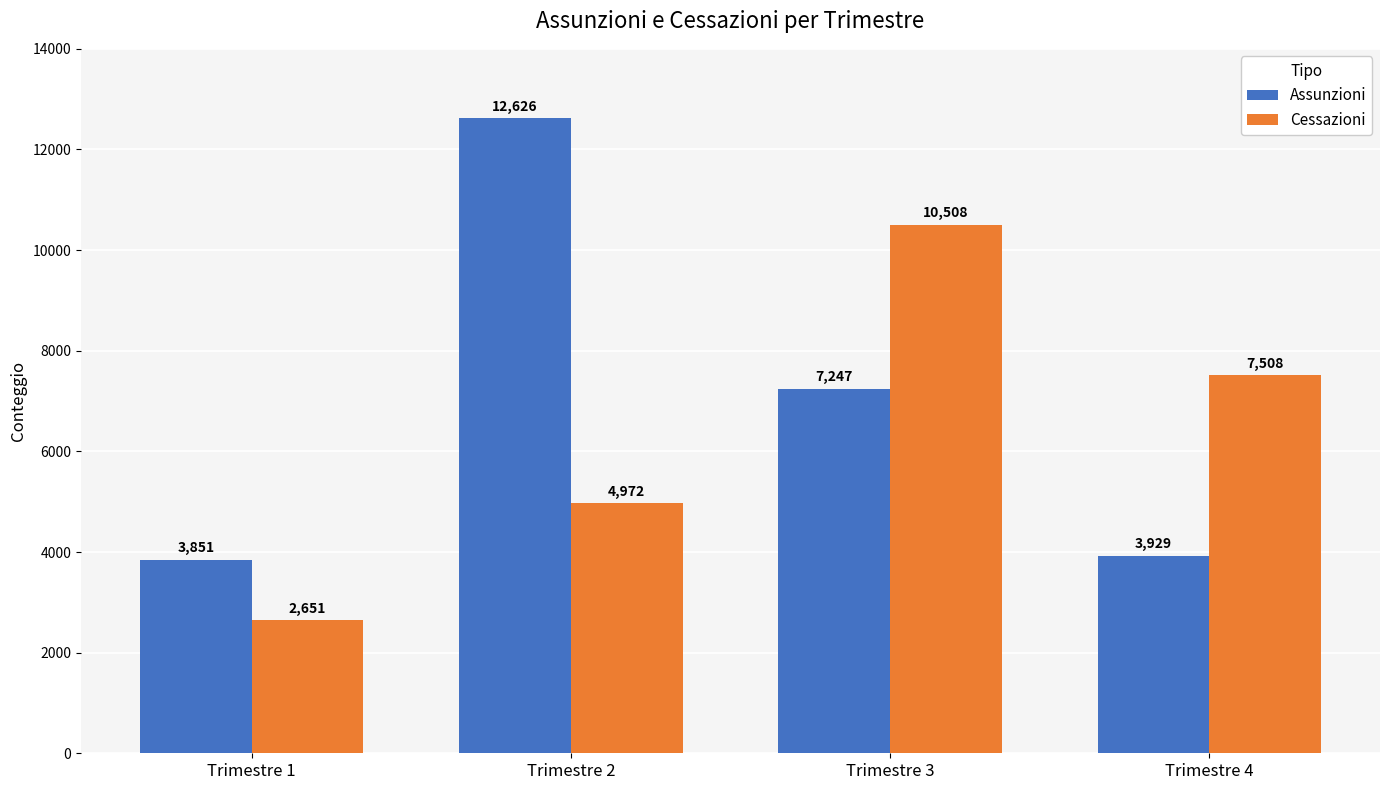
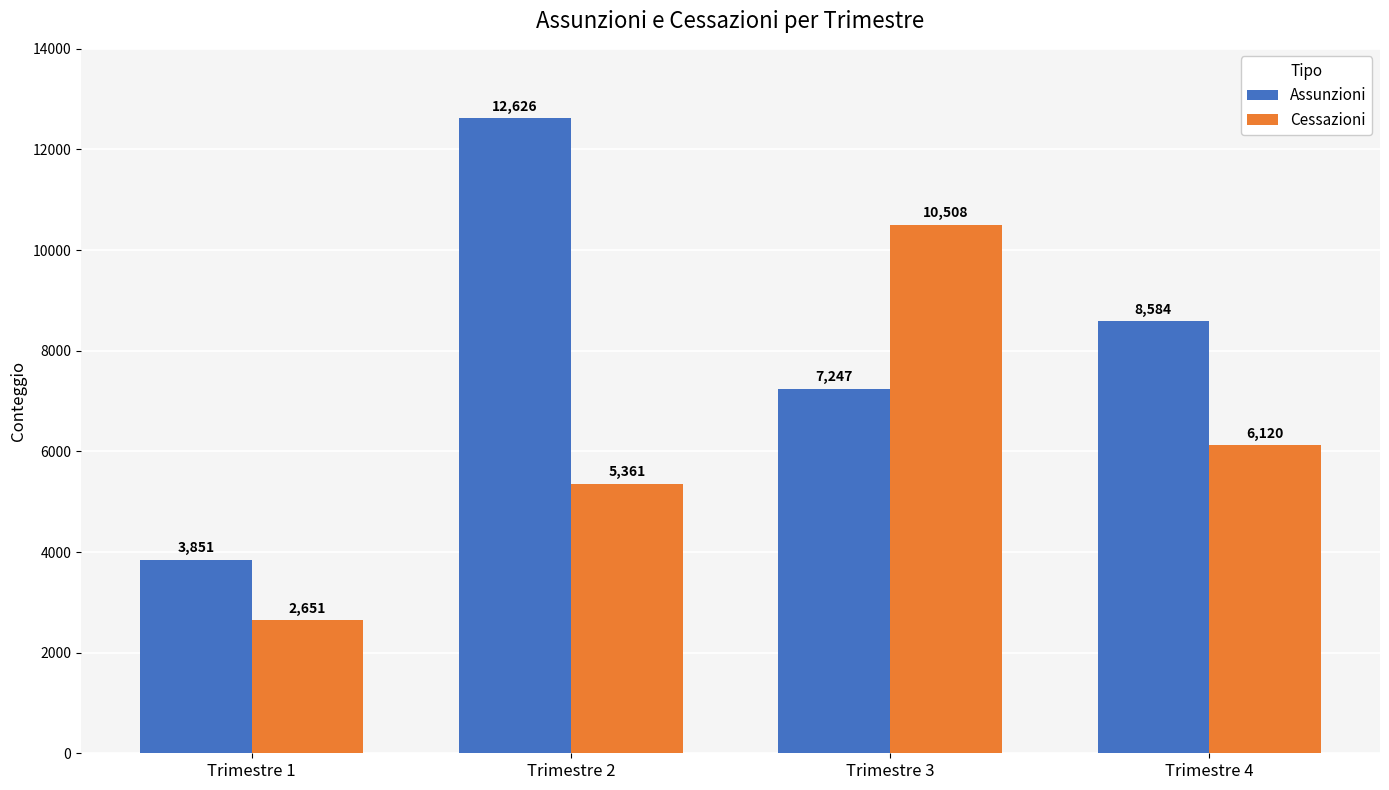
  {
    "Assunzioni": {
      "Trimestre 1": "3,851",
      "Trimestre 2": "12,626",
      "Trimestre 3": "7,247",
-     "Trimestre 4": "3,929"
+     "Trimestre 4": "8,584"
    },
    "Cessazioni": {
      "Trimestre 1": "2,651",
-     "Trimestre 2": "4,972",
+     "Trimestre 2": "5,361",
      "Trimestre 3": "10,508",
-     "Trimestre 4": "7,508"
+     "Trimestre 4": "6,120"
    }
  }
